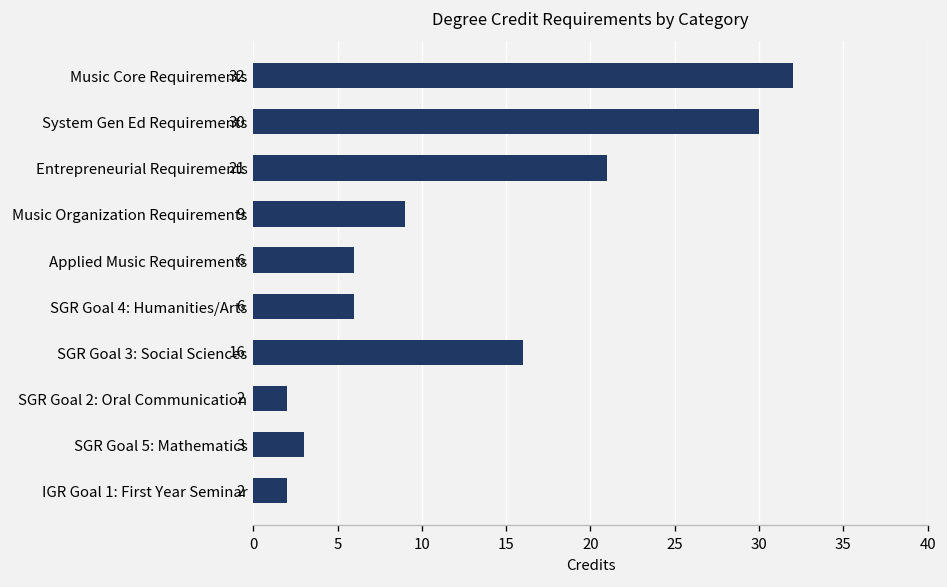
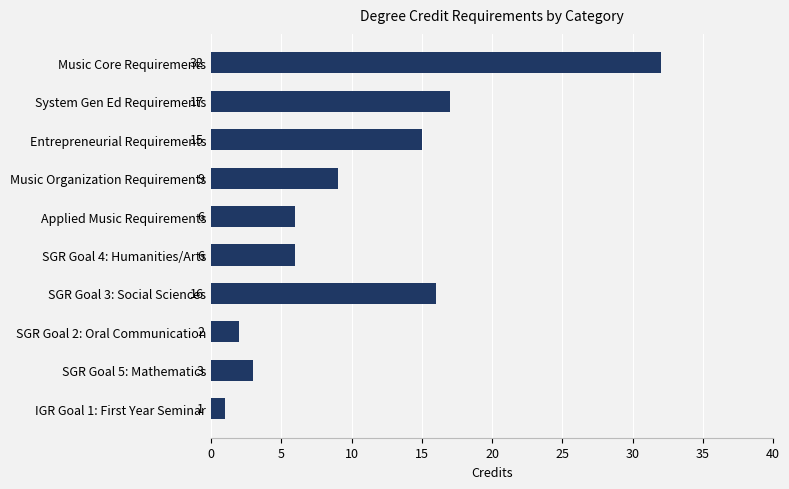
  {
-   "System Gen Ed Requirements": 30,
-   "Entrepreneurial Requirements": 21,
-   "IGR Goal 1: First Year Seminar": 2
+   "System Gen Ed Requirements": 17,
+   "Entrepreneurial Requirements": 15,
+   "IGR Goal 1: First Year Seminar": 1
  }
